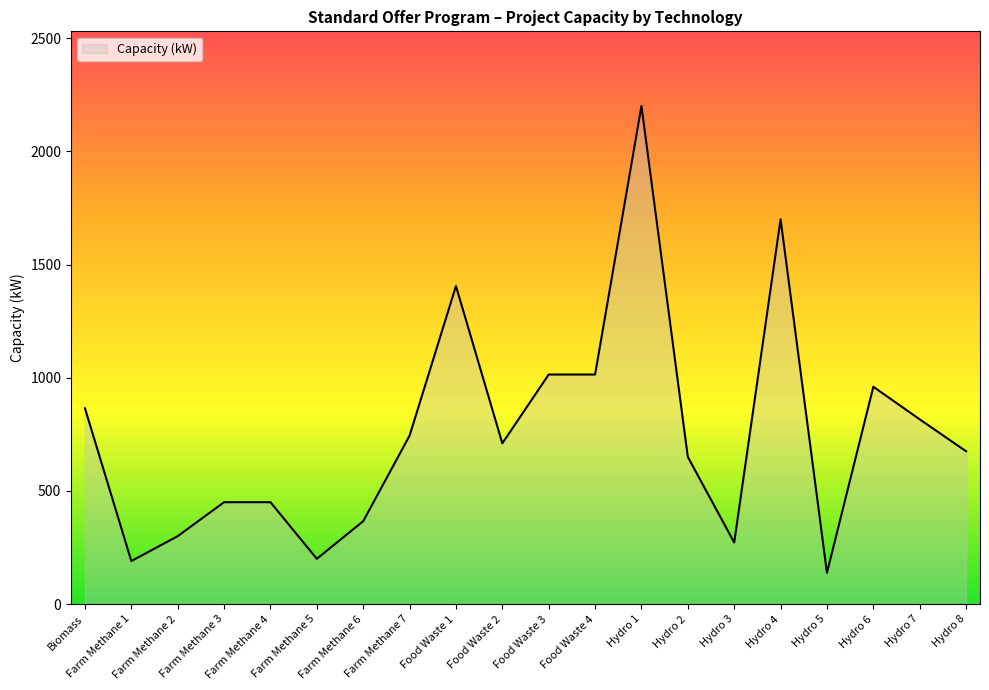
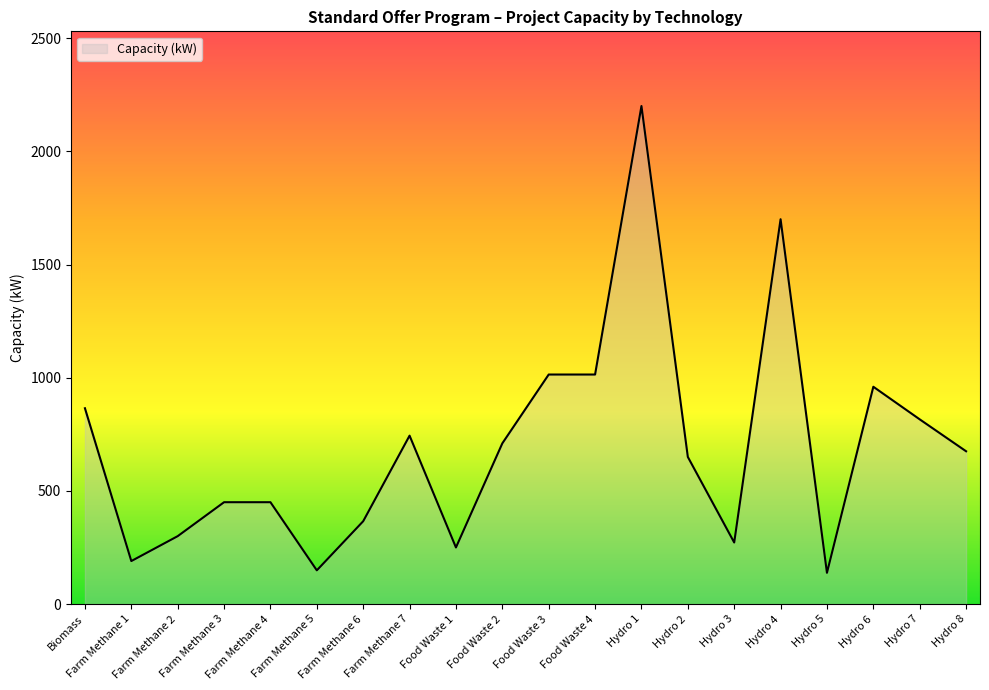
  {
    "Biomass": 870,
    "Farm Methane 1": 190,
    "Farm Methane 2": 300,
    "Farm Methane 3": 450,
    "Farm Methane 4": 450,
-   "Farm Methane 5": 200,
+   "Farm Methane 5": 150,
    "Farm Methane 6": 370,
    "Farm Methane 7": 740,
-   "Food Waste 1": 1410,
+   "Food Waste 1": 250,
    "Food Waste 2": 710,
    "Food Waste 3": 1010,
    "Food Waste 4": 1010,
    "Hydro 1": 2200,
    "Hydro 2": 650,
    "Hydro 3": 270,
    "Hydro 4": 1700,
    "Hydro 5": 140,
    "Hydro 6": 960,
    "Hydro 7": 820,
    "Hydro 8": 680
  }
